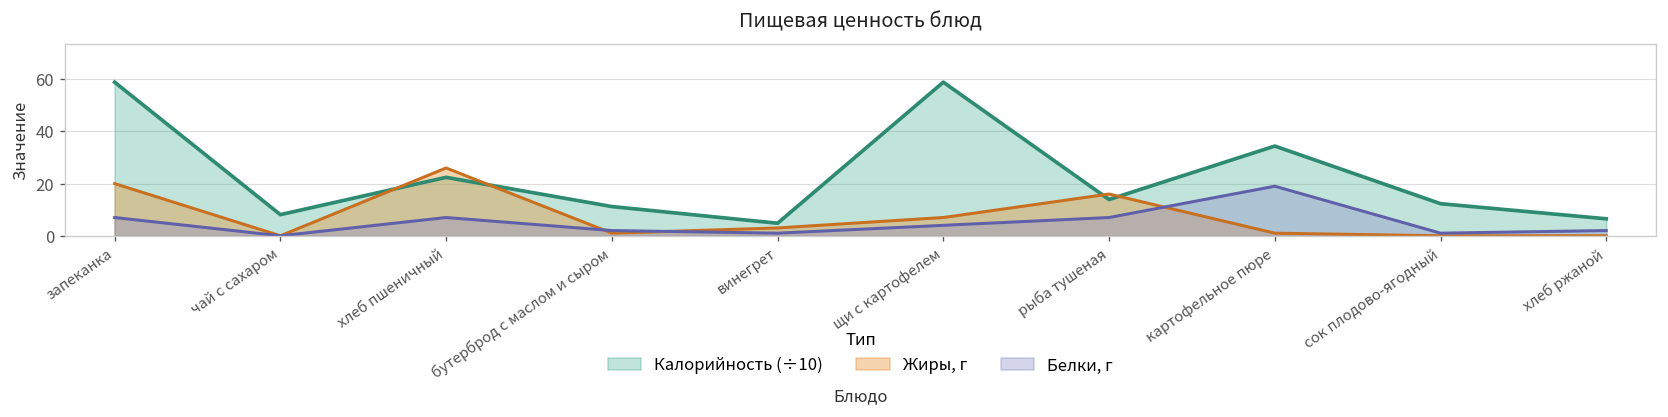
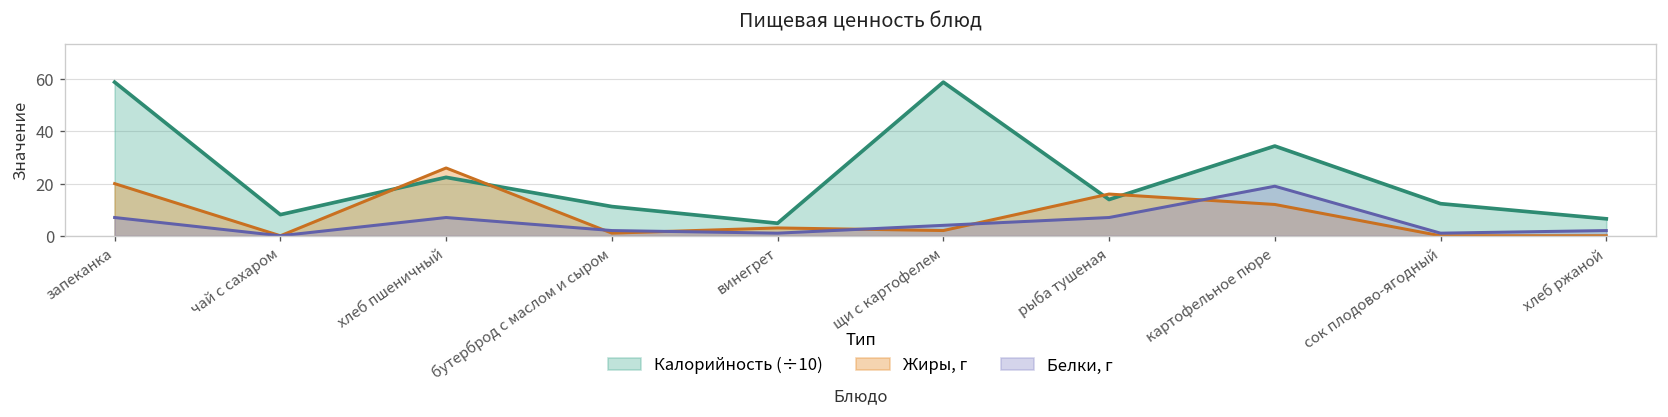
  {
    "Жиры, г": {
      "запеканка": 20,
      "хлеб пшеничный": 26,
      "винегрет": 3,
-     "щи с картофелем": 7,
+     "щи с картофелем": 2,
      "рыба тушеная": 16,
-     "картофельное пюре": 1,
+     "картофельное пюре": 12,
      "хлеб ржаной": 0
    }
  }
